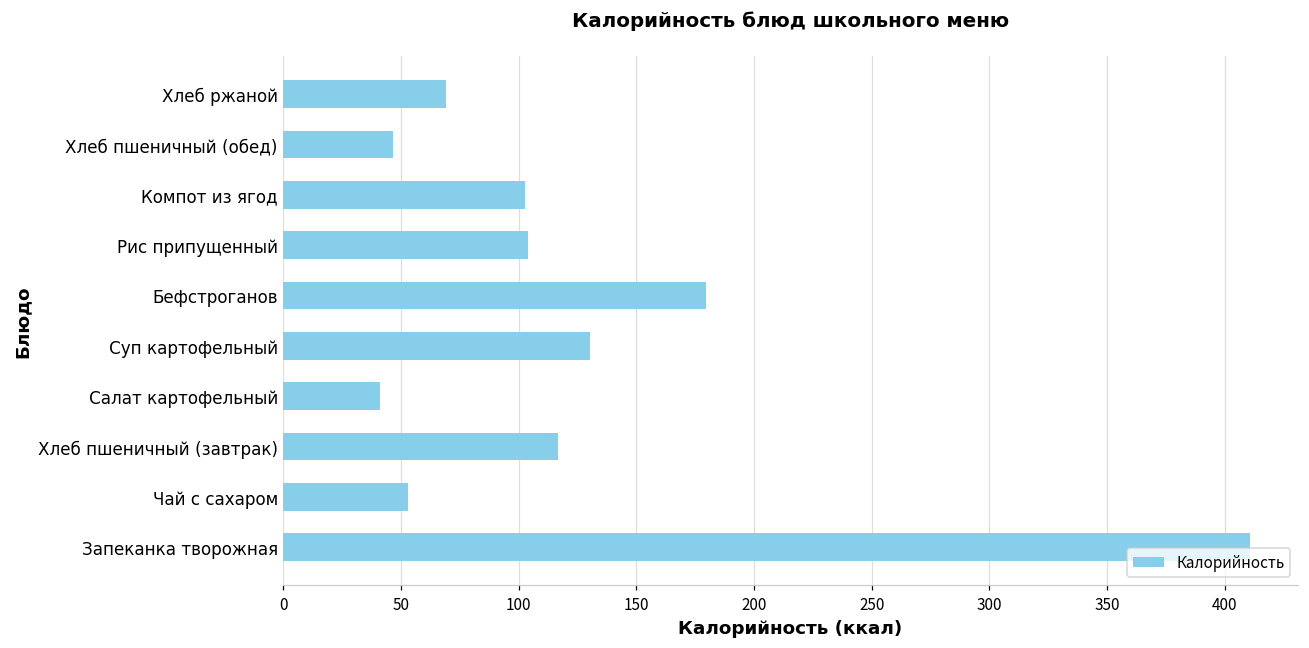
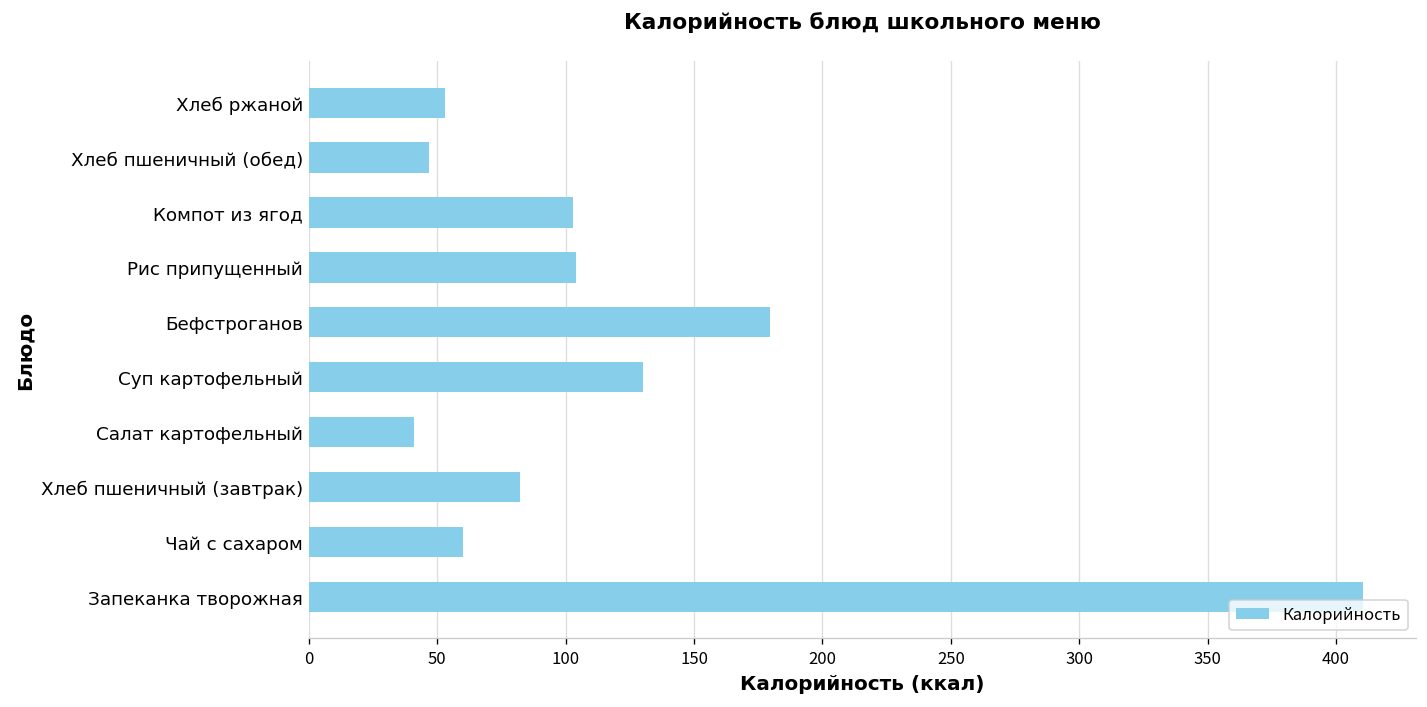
  {
-   "Хлеб ржаной": 69,
+   "Хлеб ржаной": 53,
    "Хлеб пшеничный (обед)": 47,
    "Компот из ягод": 103,
    "Рис припущенный": 104,
    "Бефстроганов": 179,
    "Суп картофельный": 130,
    "Салат картофельный": 41,
-   "Хлеб пшеничный (завтрак)": 117,
-   "Чай с сахаром": 53,
+   "Хлеб пшеничный (завтрак)": 82,
+   "Чай с сахаром": 60,
    "Запеканка творожная": 411
  }
